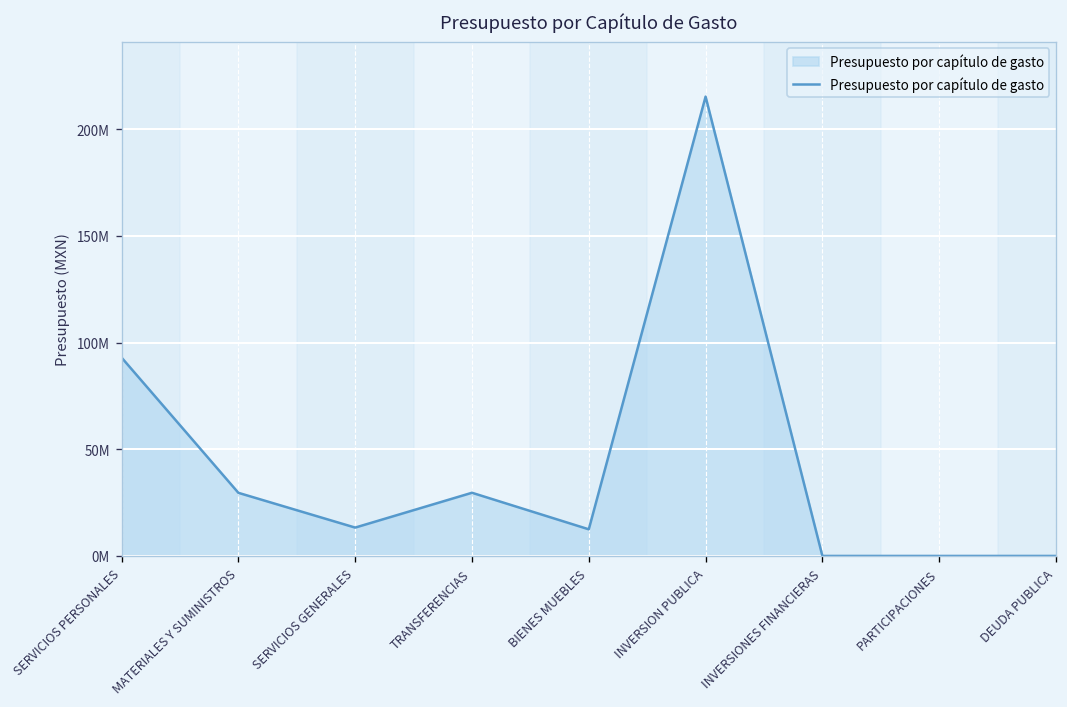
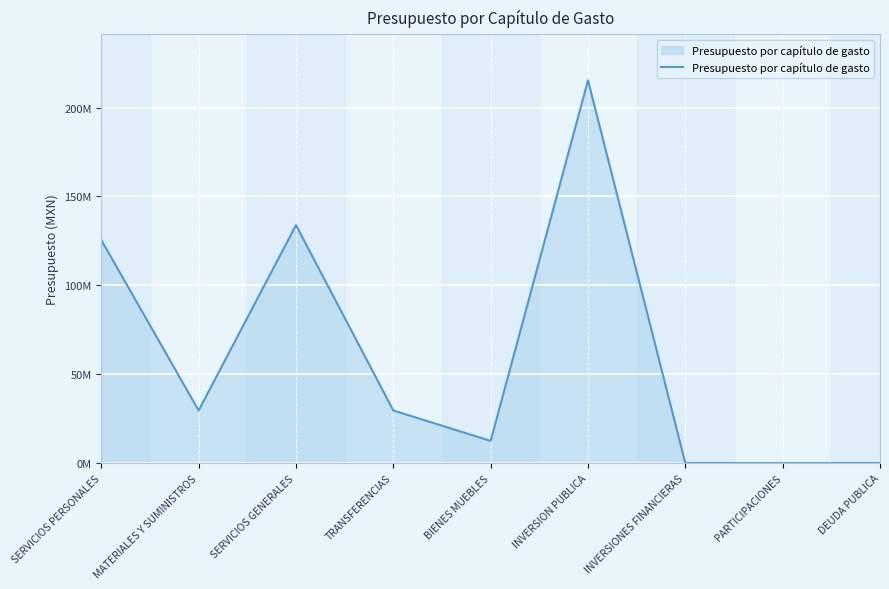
  {
-   "SERVICIOS PERSONALES": 93000000,
+   "SERVICIOS PERSONALES": 126000000,
    "MATERIALES Y SUMINISTROS": 30000000,
-   "SERVICIOS GENERALES": 13000000,
+   "SERVICIOS GENERALES": 134000000,
    "TRANSFERENCIAS": 30000000,
    "BIENES MUEBLES": 12000000,
    "INVERSION PUBLICA": 215000000,
    "INVERSIONES FINANCIERAS": 0,
    "PARTICIPACIONES": 0,
    "DEUDA PUBLICA": 0
  }
